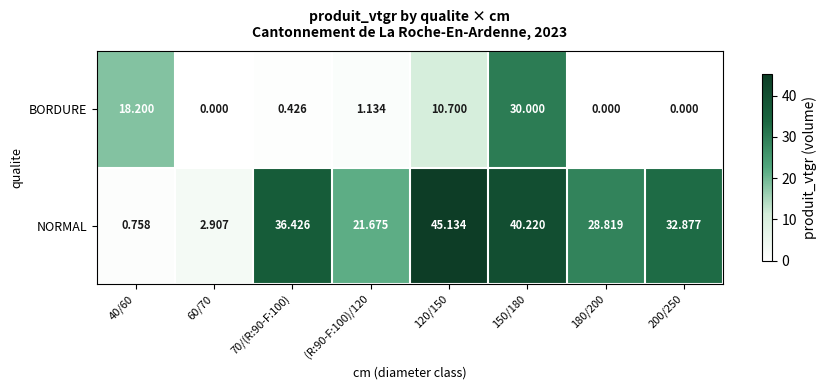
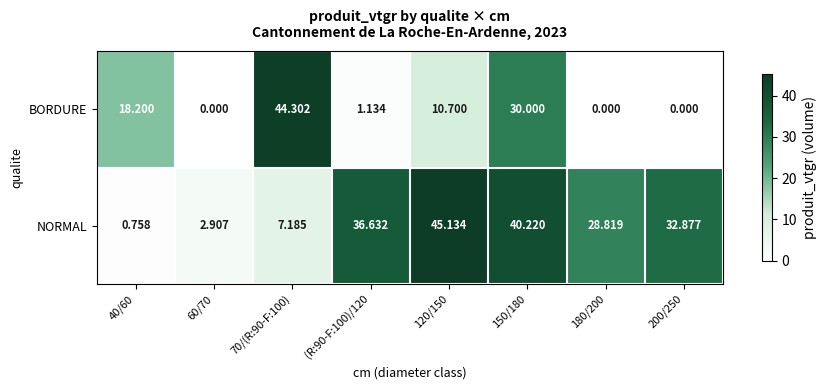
  {
    "BORDURE": {
      "40/60": 18.200,
      "60/70": 0.000,
-     "70/(R:90-F:100)": 0.426,
+     "70/(R:90-F:100)": 44.302,
      "(R:90-F:100)/120": 1.134,
      "120/150": 10.700,
      "150/180": 30.000,
      "180/200": 0.000,
      "200/250": 0.000
    },
    "NORMAL": {
      "40/60": 0.758,
      "60/70": 2.907,
-     "70/(R:90-F:100)": 36.426,
-     "(R:90-F:100)/120": 21.675,
+     "70/(R:90-F:100)": 7.185,
+     "(R:90-F:100)/120": 36.632,
      "120/150": 45.134,
      "150/180": 40.220,
      "180/200": 28.819,
      "200/250": 32.877
    }
  }
